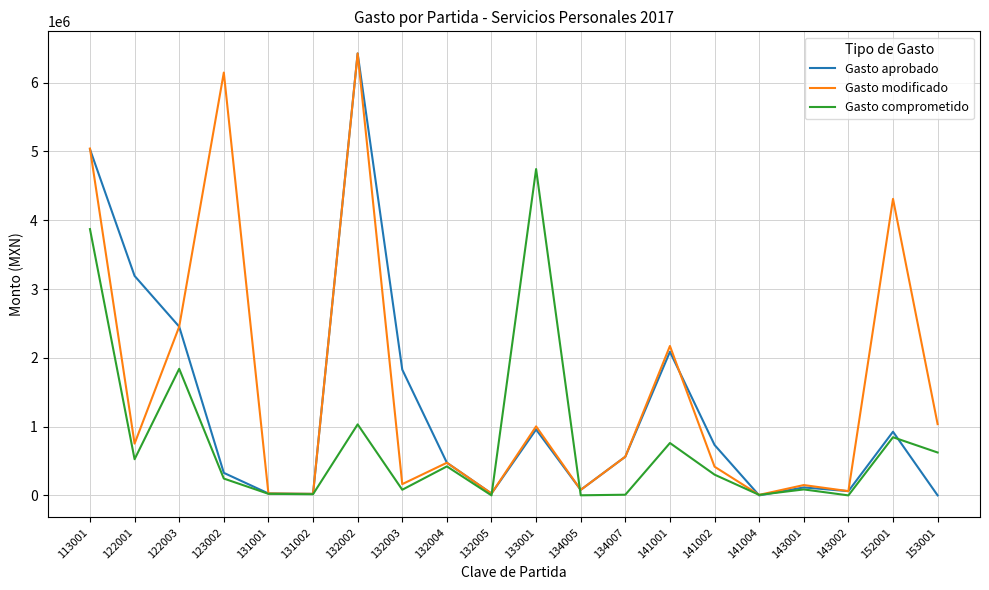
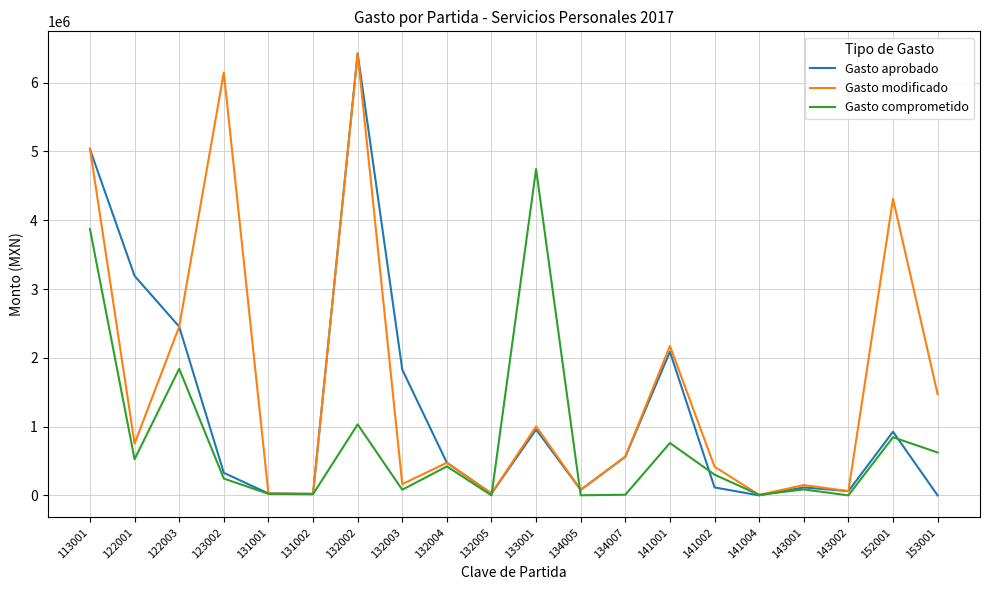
  {
    "Gasto aprobado": {
      "122001": 3200000,
      "123002": 300000,
      "132003": 1800000,
      "133001": 1000000,
      "141001": 2100000,
-     "141002": 700000,
+     "141002": 100000,
      "152001": 900000,
      "153001": 0
    },
    "Gasto modificado": {
      "122001": 800000,
      "123002": 6100000,
      "132003": 200000,
      "133001": 1000000,
      "141001": 2200000,
      "141002": 400000,
      "152001": 4300000,
-     "153001": 1000000
+     "153001": 1500000
    },
    "Gasto comprometido": {
      "113001": 3900000,
      "122001": 500000,
      "122003": 1800000,
      "123002": 200000,
      "132002": 1000000,
      "132003": 100000,
      "132004": 400000,
      "133001": 4700000,
      "134005": 0,
      "134007": 0,
      "141001": 800000,
      "141002": 300000,
      "143002": 0,
      "152001": 800000,
      "153001": 600000
    }
  }
